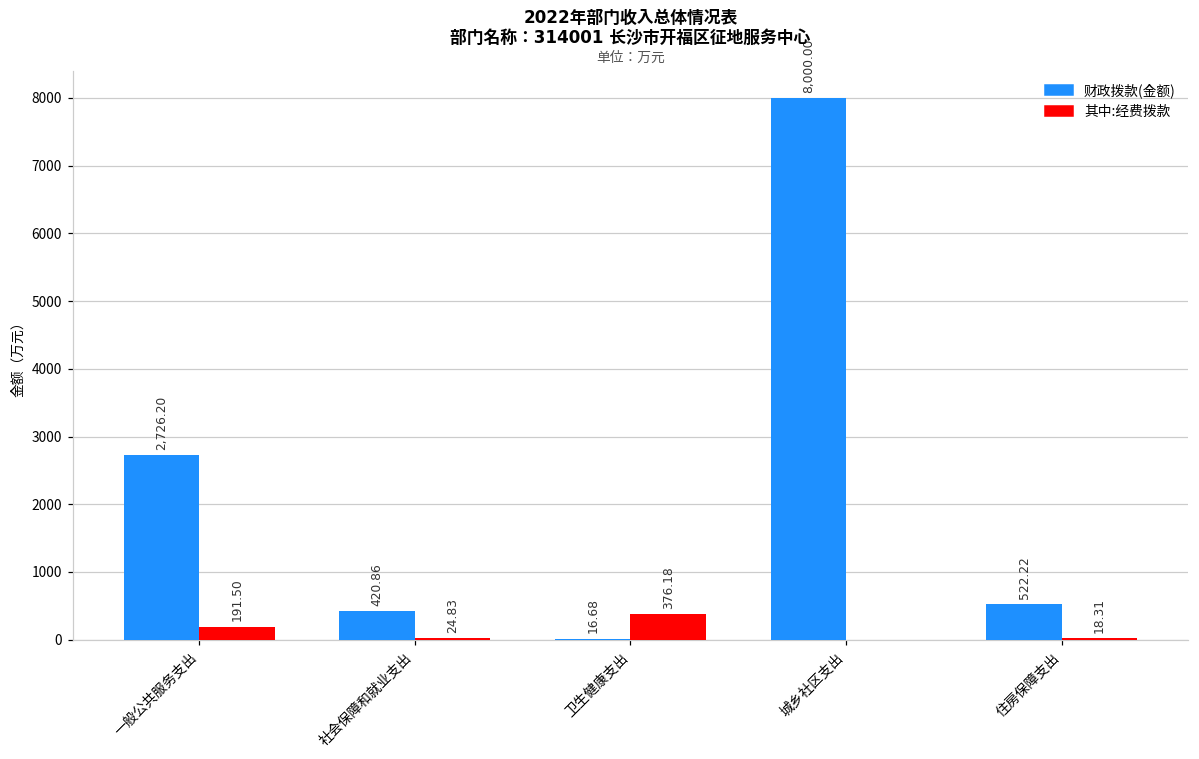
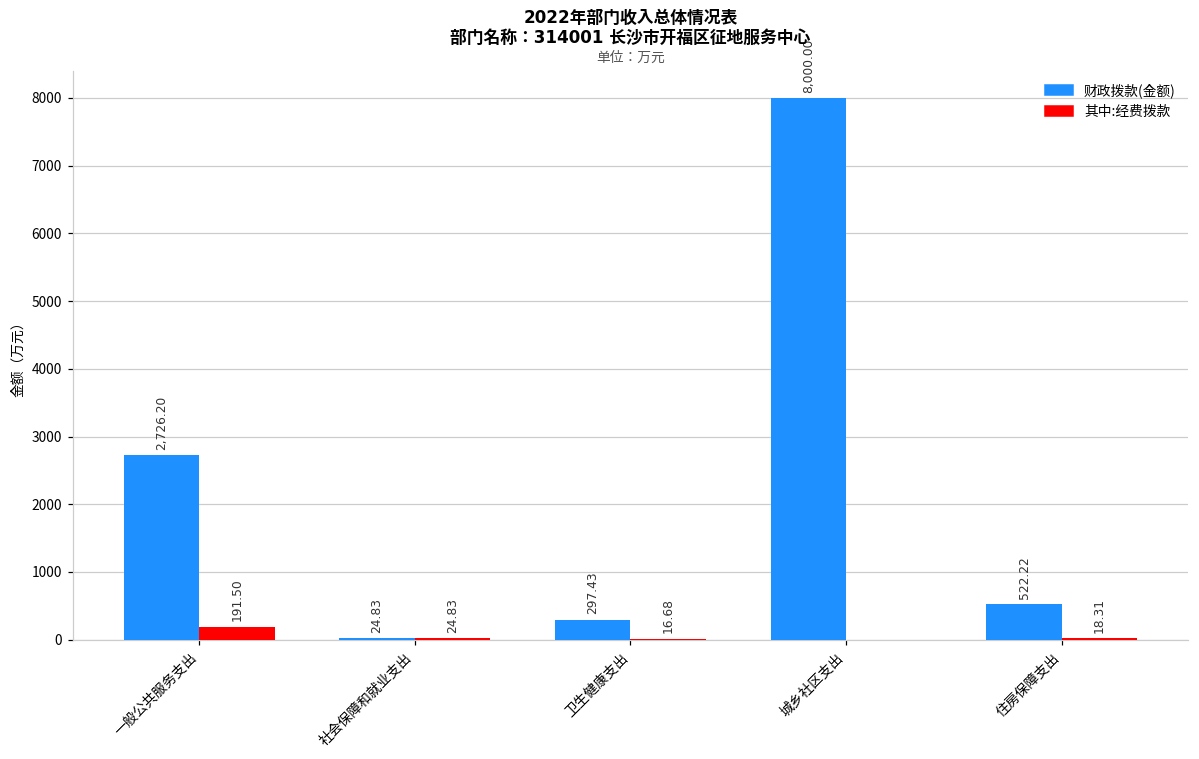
  {
    "财政拨款(金额)": {
      "一般公共服务支出": "2,726.20",
-     "社会保障和就业支出": "420.86",
-     "卫生健康支出": "16.68",
+     "社会保障和就业支出": "24.83",
+     "卫生健康支出": "297.43",
      "城乡社区支出": "8,000.00",
      "住房保障支出": "522.22"
    },
    "其中:经费拨款": {
      "一般公共服务支出": "191.50",
      "社会保障和就业支出": "24.83",
-     "卫生健康支出": "376.18",
+     "卫生健康支出": "16.68",
      "住房保障支出": "18.31"
    }
  }
